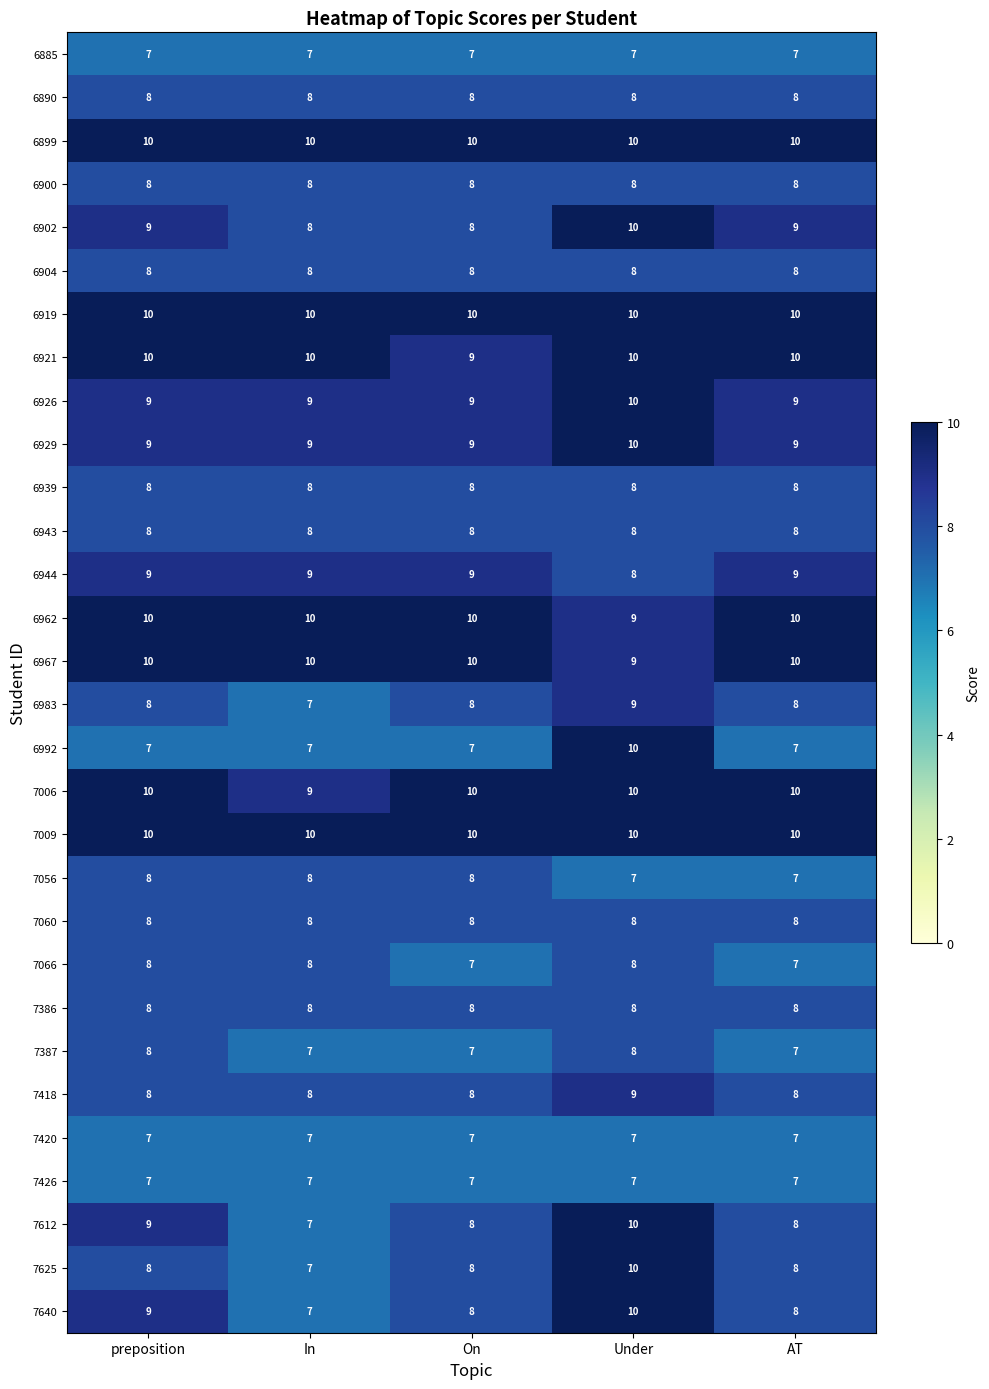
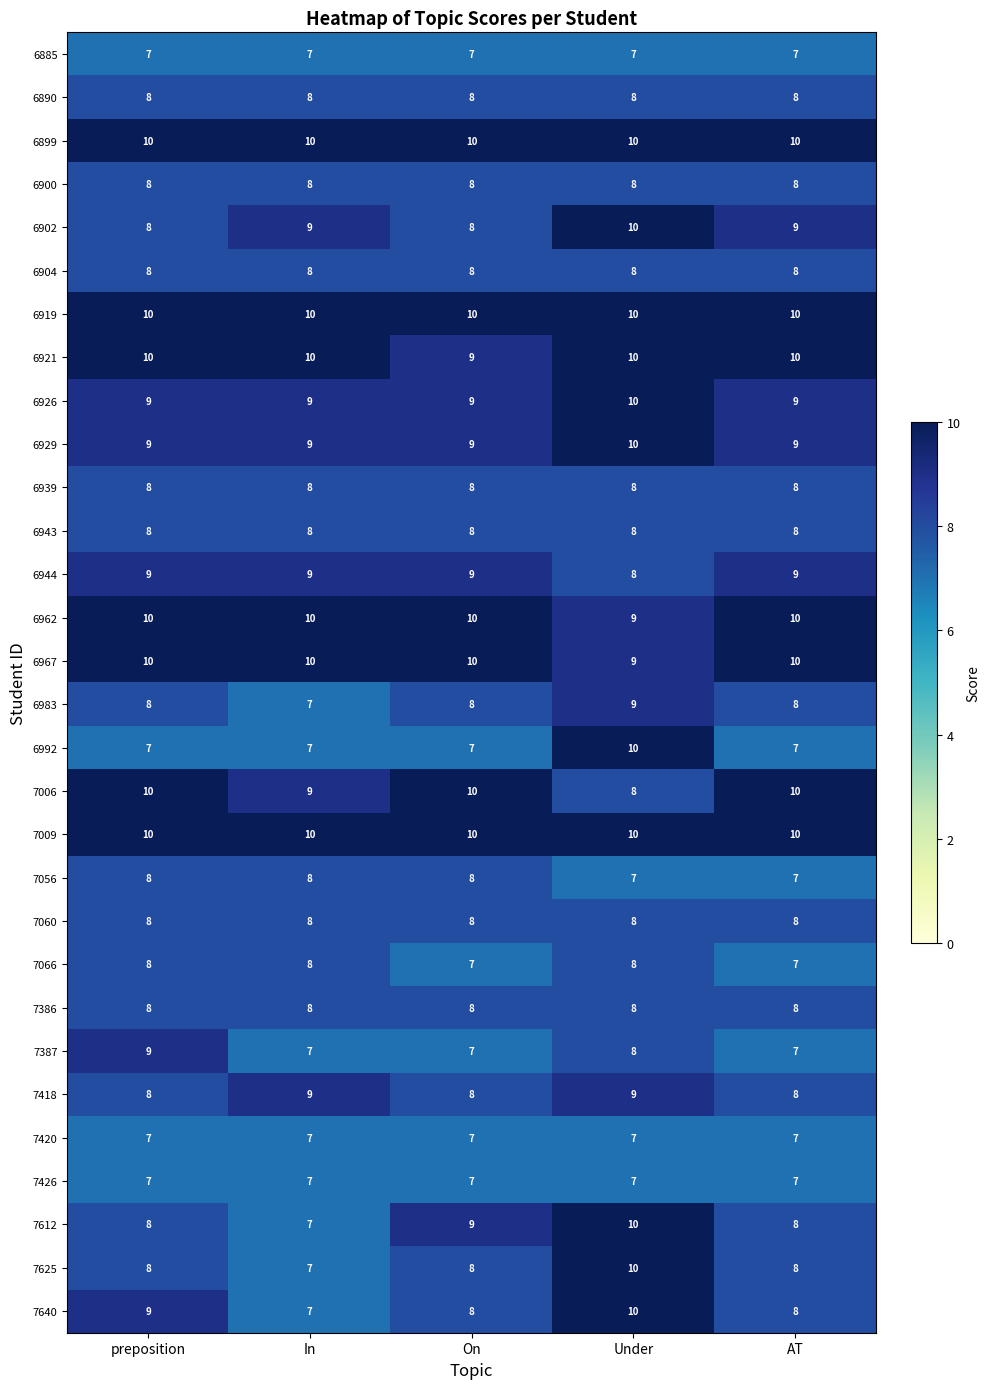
  {
    "6885": {
      "preposition": 7,
      "In": 7,
      "On": 7,
      "Under": 7,
      "AT": 7
    },
    "6890": {
      "preposition": 8,
      "In": 8,
      "On": 8,
      "Under": 8,
      "AT": 8
    },
    "6899": {
      "preposition": 10,
      "In": 10,
      "On": 10,
      "Under": 10,
      "AT": 10
    },
    "6900": {
      "preposition": 8,
      "In": 8,
      "On": 8,
      "Under": 8,
      "AT": 8
    },
    "6902": {
-     "preposition": 9,
-     "In": 8,
+     "preposition": 8,
+     "In": 9,
      "On": 8,
      "Under": 10,
      "AT": 9
    },
    "6904": {
      "preposition": 8,
      "In": 8,
      "On": 8,
      "Under": 8,
      "AT": 8
    },
    "6919": {
      "preposition": 10,
      "In": 10,
      "On": 10,
      "Under": 10,
      "AT": 10
    },
    "6921": {
      "preposition": 10,
      "In": 10,
      "On": 9,
      "Under": 10,
      "AT": 10
    },
    "6926": {
      "preposition": 9,
      "In": 9,
      "On": 9,
      "Under": 10,
      "AT": 9
    },
    "6929": {
      "preposition": 9,
      "In": 9,
      "On": 9,
      "Under": 10,
      "AT": 9
    },
    "6939": {
      "preposition": 8,
      "In": 8,
      "On": 8,
      "Under": 8,
      "AT": 8
    },
    "6943": {
      "preposition": 8,
      "In": 8,
      "On": 8,
      "Under": 8,
      "AT": 8
    },
    "6944": {
      "preposition": 9,
      "In": 9,
      "On": 9,
      "Under": 8,
      "AT": 9
    },
    "6962": {
      "preposition": 10,
      "In": 10,
      "On": 10,
      "Under": 9,
      "AT": 10
    },
    "6967": {
      "preposition": 10,
      "In": 10,
      "On": 10,
      "Under": 9,
      "AT": 10
    },
    "6983": {
      "preposition": 8,
      "In": 7,
      "On": 8,
      "Under": 9,
      "AT": 8
    },
    "6992": {
      "preposition": 7,
      "In": 7,
      "On": 7,
      "Under": 10,
      "AT": 7
    },
    "7006": {
      "preposition": 10,
      "In": 9,
      "On": 10,
-     "Under": 10,
+     "Under": 8,
      "AT": 10
    },
    "7009": {
      "preposition": 10,
      "In": 10,
      "On": 10,
      "Under": 10,
      "AT": 10
    },
    "7056": {
      "preposition": 8,
      "In": 8,
      "On": 8,
      "Under": 7,
      "AT": 7
    },
    "7060": {
      "preposition": 8,
      "In": 8,
      "On": 8,
      "Under": 8,
      "AT": 8
    },
    "7066": {
      "preposition": 8,
      "In": 8,
      "On": 7,
      "Under": 8,
      "AT": 7
    },
    "7386": {
      "preposition": 8,
      "In": 8,
      "On": 8,
      "Under": 8,
      "AT": 8
    },
    "7387": {
-     "preposition": 8,
+     "preposition": 9,
      "In": 7,
      "On": 7,
      "Under": 8,
      "AT": 7
    },
    "7418": {
      "preposition": 8,
-     "In": 8,
+     "In": 9,
      "On": 8,
      "Under": 9,
      "AT": 8
    },
    "7420": {
      "preposition": 7,
      "In": 7,
      "On": 7,
      "Under": 7,
      "AT": 7
    },
    "7426": {
      "preposition": 7,
      "In": 7,
      "On": 7,
      "Under": 7,
      "AT": 7
    },
    "7612": {
-     "preposition": 9,
+     "preposition": 8,
      "In": 7,
-     "On": 8,
+     "On": 9,
      "Under": 10,
      "AT": 8
    },
    "7625": {
      "preposition": 8,
      "In": 7,
      "On": 8,
      "Under": 10,
      "AT": 8
    },
    "7640": {
      "preposition": 9,
      "In": 7,
      "On": 8,
      "Under": 10,
      "AT": 8
    }
  }
